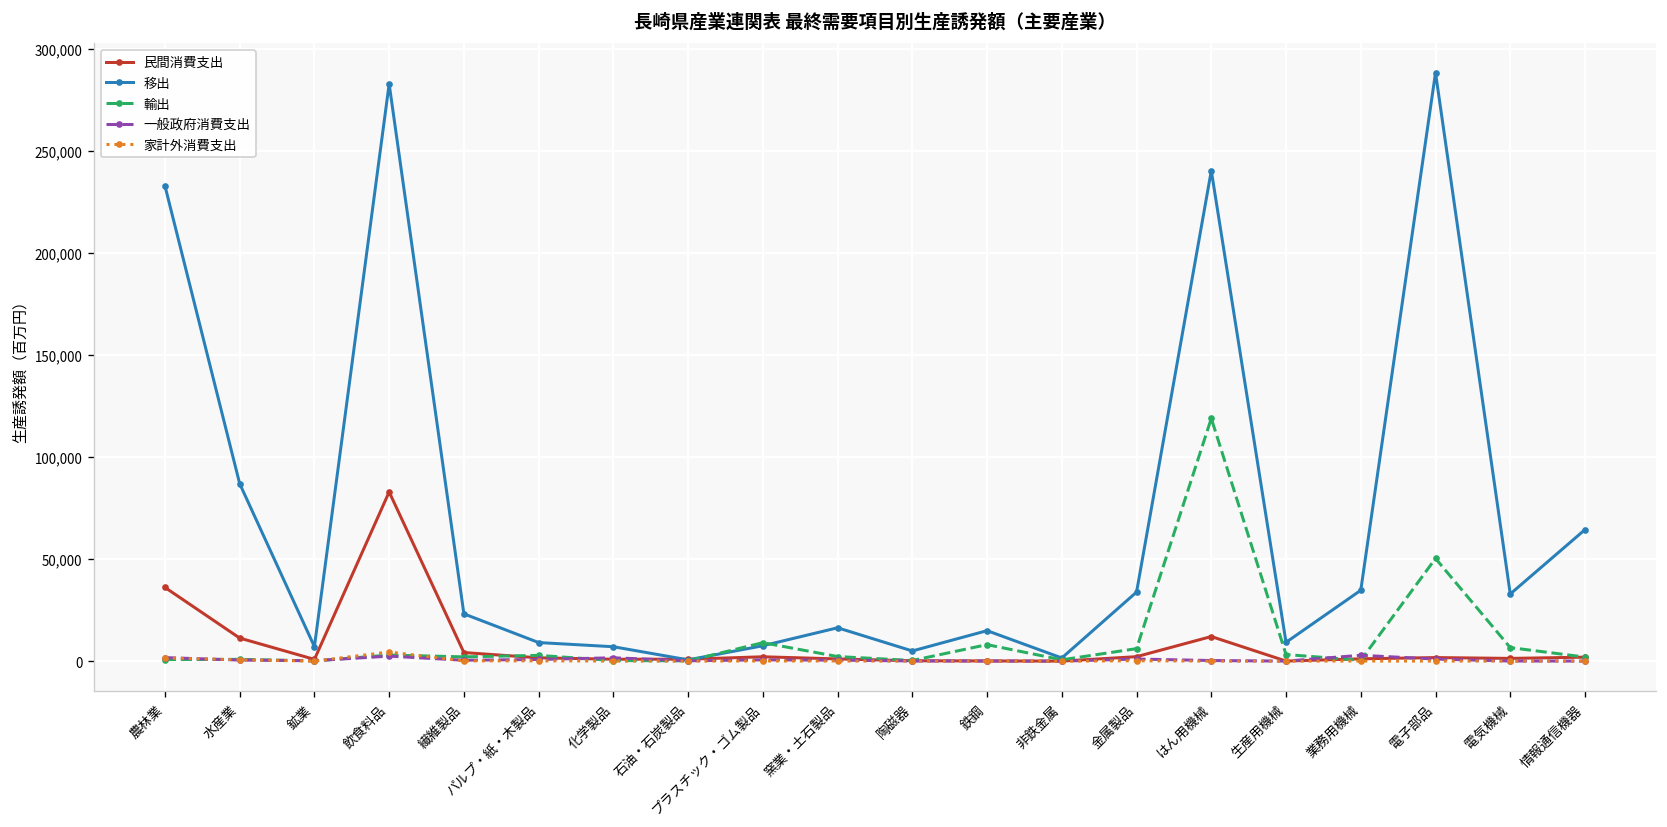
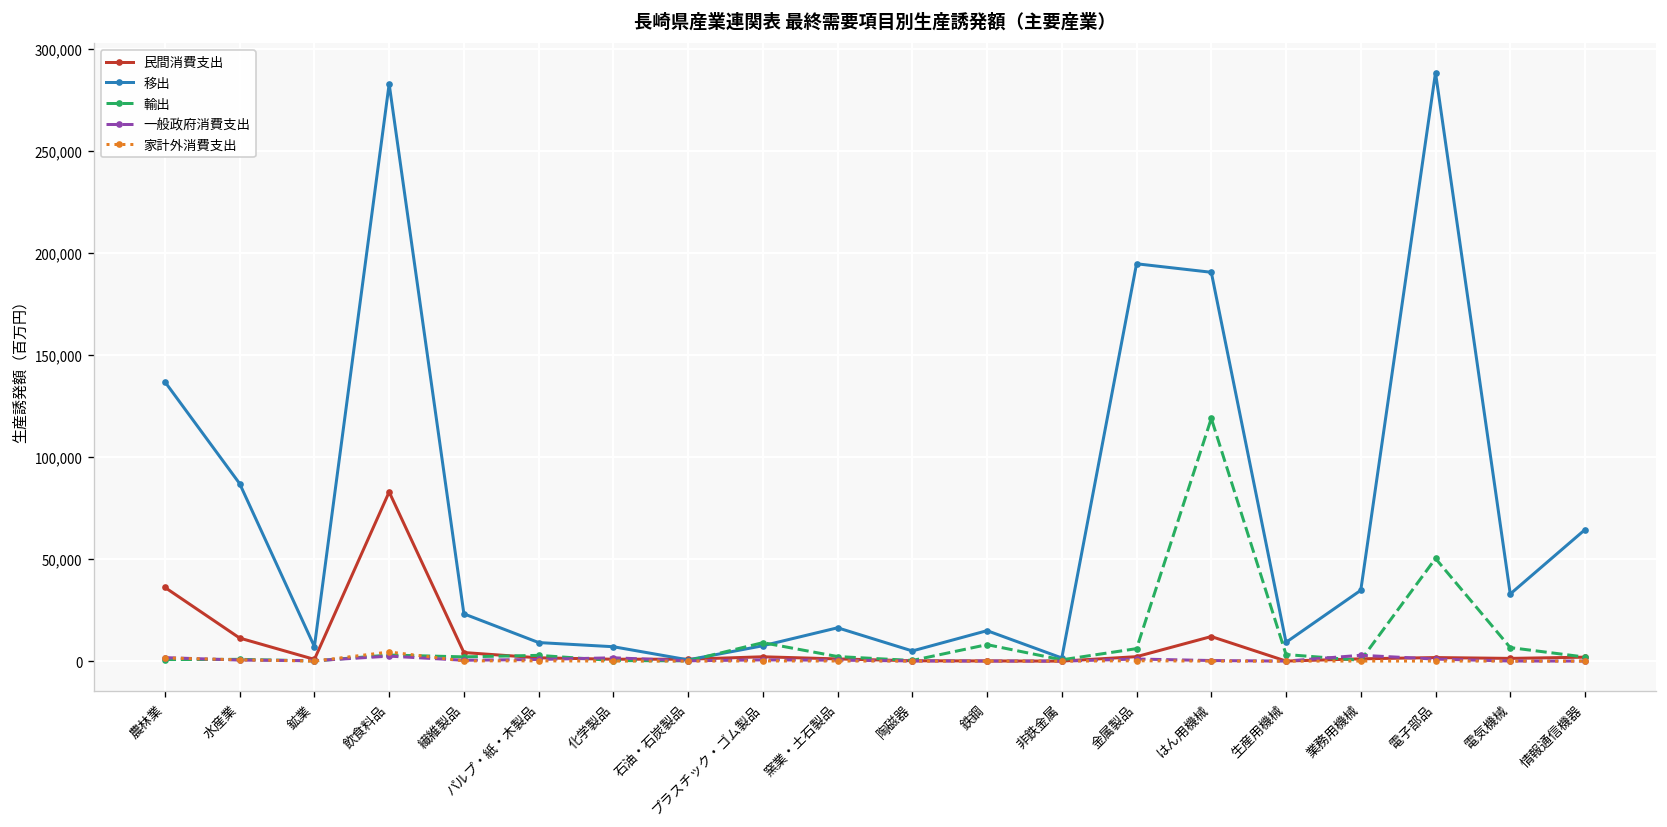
  {
    "民間消費支出": {
      "農林業": "36,000",
      "水産業": "11,000",
      "飲食料品": "83,000",
      "繊維製品": "4,000",
      "はん用機械": "12,000"
    },
    "移出": {
-     "農林業": "233,000",
+     "農林業": "137,000",
      "水産業": "87,000",
      "鉱業": "7,000",
      "飲食料品": "283,000",
      "繊維製品": "23,000",
      "パルプ・紙・木製品": "9,000",
      "化学製品": "7,000",
      "プラスチック・ゴム製品": "8,000",
      "窯業・土石製品": "16,000",
      "陶磁器": "5,000",
      "鉄鋼": "15,000",
-     "金属製品": "34,000",
-     "はん用機械": "240,000",
+     "金属製品": "195,000",
+     "はん用機械": "191,000",
      "生産用機械": "9,000",
      "業務用機械": "35,000",
      "電子部品": "288,000",
      "電気機械": "33,000",
      "情報通信機器": "64,000"
    },
    "輸出": {
      "繊維製品": "2,000",
      "プラスチック・ゴム製品": "9,000",
      "鉄鋼": "8,000",
      "金属製品": "6,000",
      "はん用機械": "119,000",
      "生産用機械": "3,000",
      "電子部品": "50,000",
      "電気機械": "7,000"
    },
    "一般政府消費支出": {
      "業務用機械": "3,000"
    }
  }
